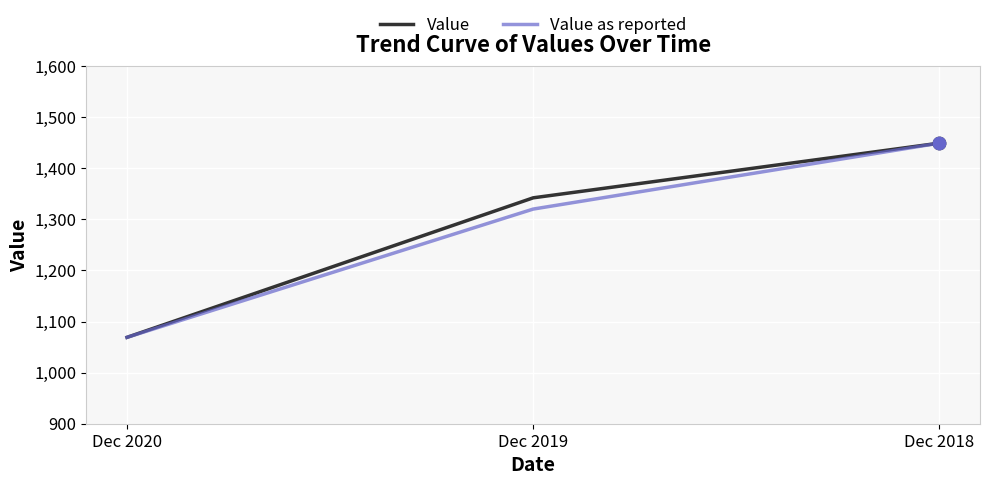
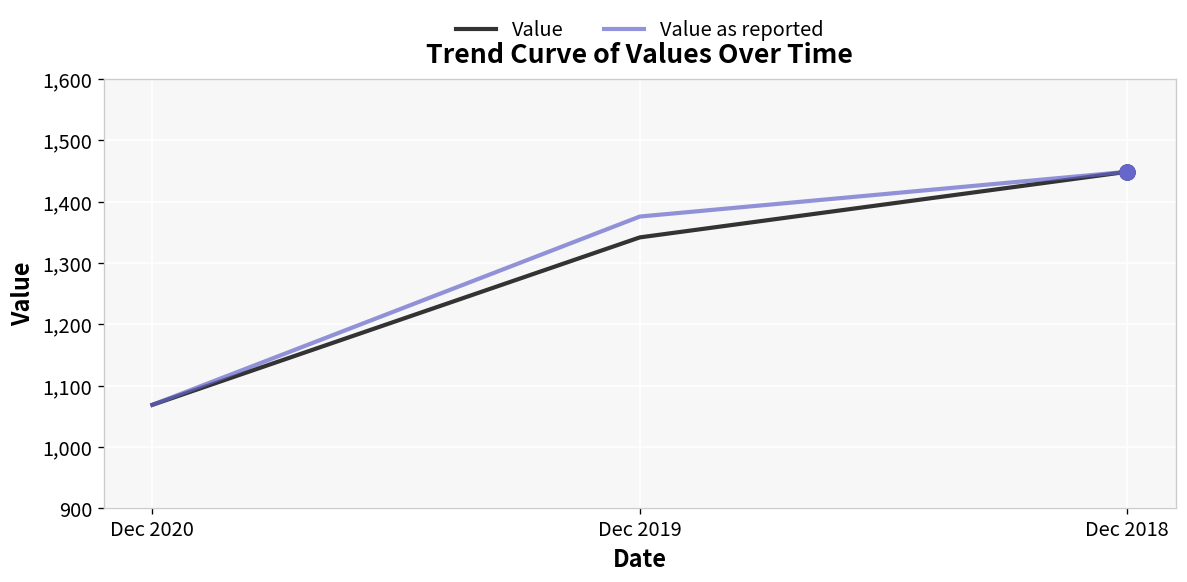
  {
    "Value as reported": {
-     "Dec 2019": "1,320"
+     "Dec 2019": "1,380"
    }
  }
